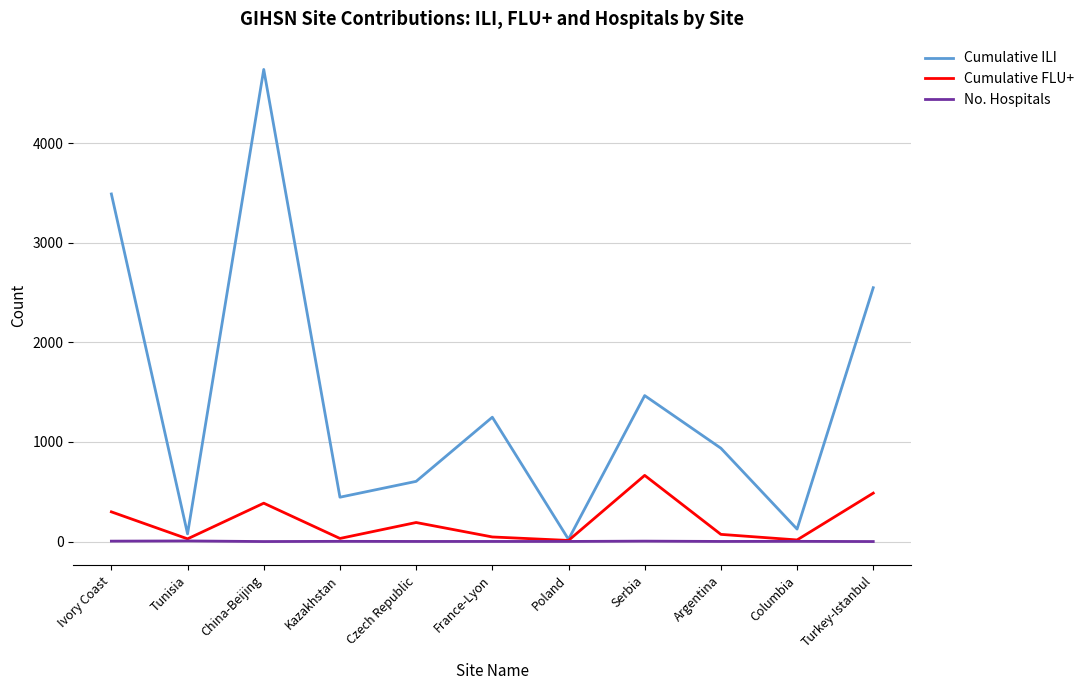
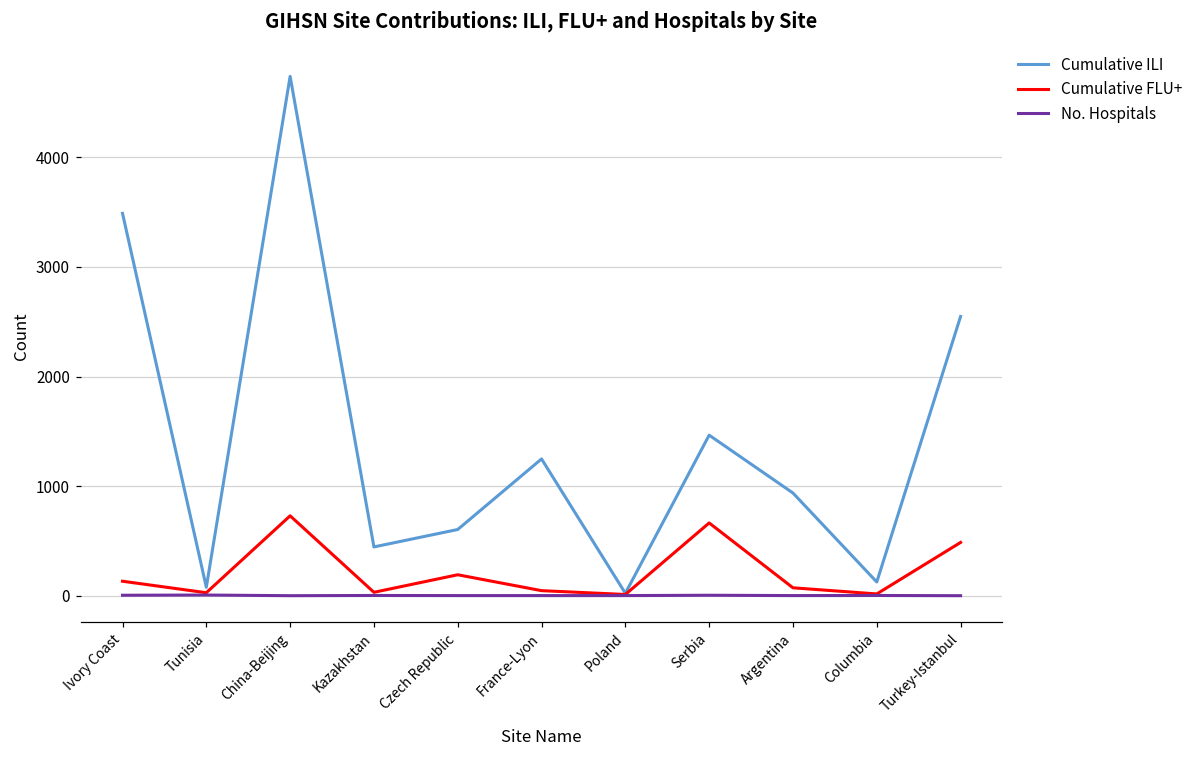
  {
    "Cumulative ILI": {
      "Ivory Coast": 3500,
      "Tunisia": 100,
      "China-Beijing": 4700,
      "Kazakhstan": 400,
      "Czech Republic": 600,
      "France-Lyon": 1200,
      "Serbia": 1500,
      "Argentina": 900,
      "Columbia": 100,
      "Turkey-Istanbul": 2500
    },
    "Cumulative FLU+": {
-     "Ivory Coast": 300,
-     "China-Beijing": 400,
+     "Ivory Coast": 100,
+     "China-Beijing": 700,
      "Kazakhstan": 0,
      "Czech Republic": 200,
      "France-Lyon": 0,
      "Serbia": 700,
      "Argentina": 100,
      "Turkey-Istanbul": 500
    },
    "No. Hospitals": {
      "Ivory Coast": 0,
      "China-Beijing": 0,
      "Kazakhstan": 0,
      "Czech Republic": 0,
      "France-Lyon": 0,
      "Serbia": 0,
      "Argentina": 0,
      "Turkey-Istanbul": 0
    }
  }
